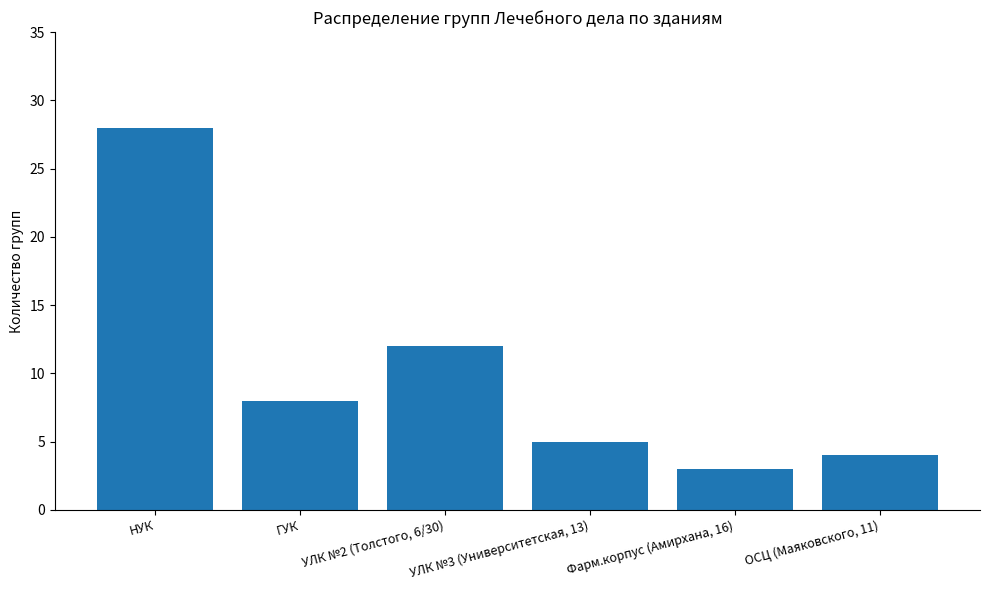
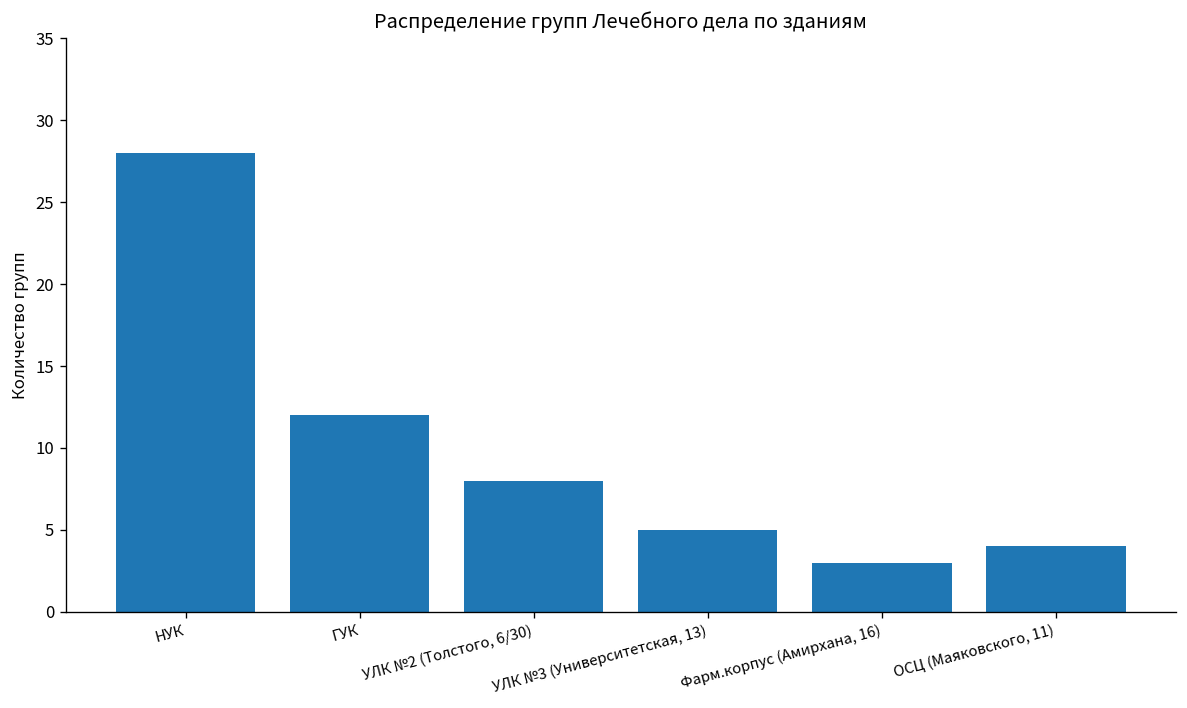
  {
    "НУК": 28,
-   "ГУК": 8,
-   "УЛК №2 (Толстого, 6/30)": 12,
+   "ГУК": 12,
+   "УЛК №2 (Толстого, 6/30)": 8,
    "УЛК №3 (Университетская, 13)": 5,
    "Фарм.корпус (Амирхана, 16)": 3,
    "ОСЦ (Маяковского, 11)": 4
  }
